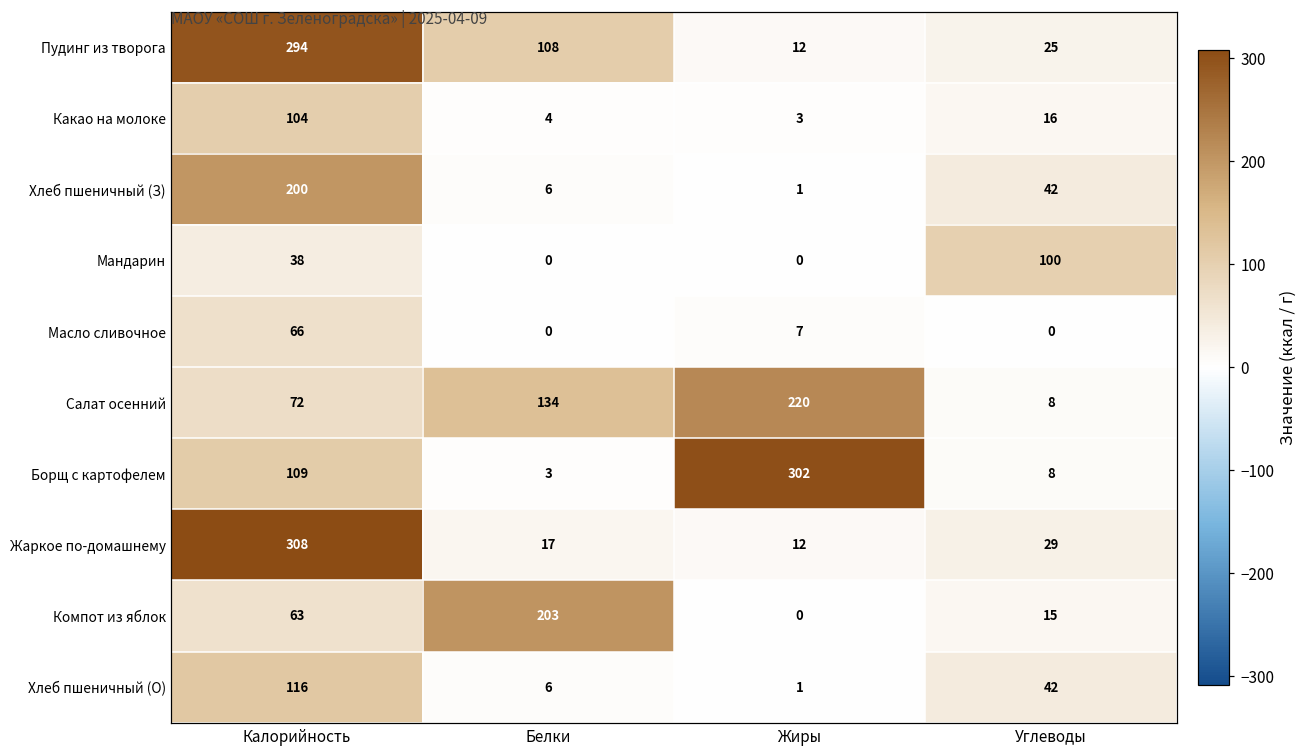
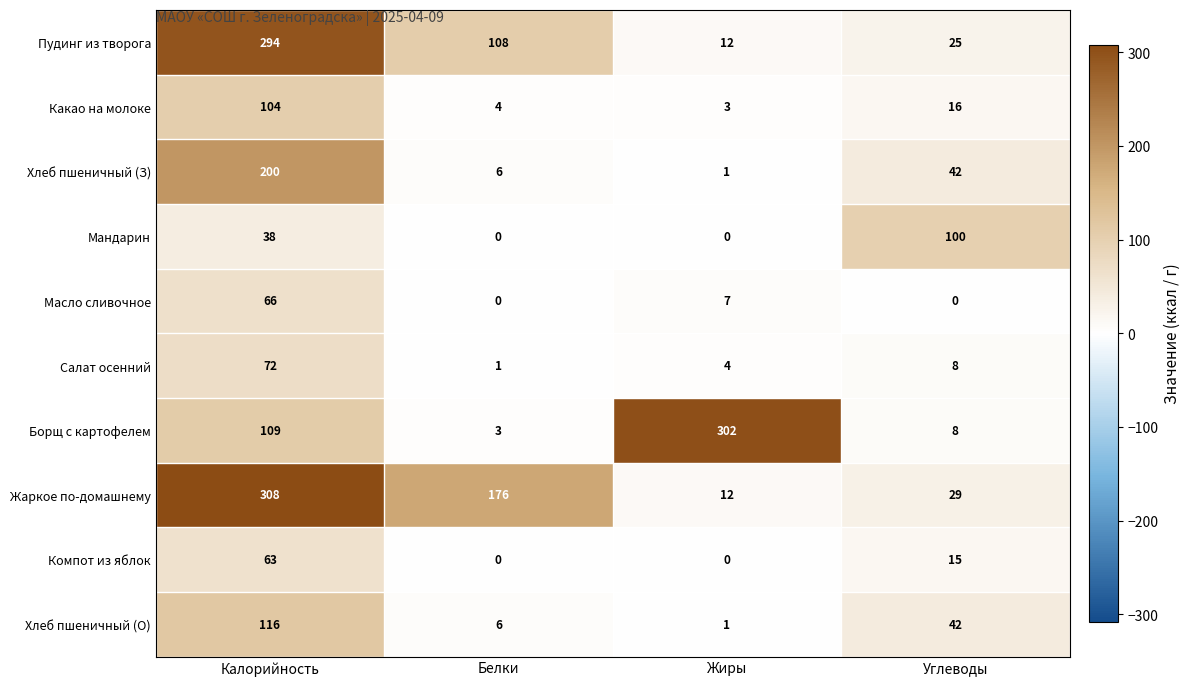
  {
    "Пудинг из творога": {
      "Калорийность": 294,
      "Белки": 108,
      "Жиры": 12,
      "Углеводы": 25
    },
    "Какао на молоке": {
      "Калорийность": 104,
      "Белки": 4,
      "Жиры": 3,
      "Углеводы": 16
    },
    "Хлеб пшеничный (З)": {
      "Калорийность": 200,
      "Белки": 6,
      "Жиры": 1,
      "Углеводы": 42
    },
    "Мандарин": {
      "Калорийность": 38,
      "Белки": 0,
      "Жиры": 0,
      "Углеводы": 100
    },
    "Масло сливочное": {
      "Калорийность": 66,
      "Белки": 0,
      "Жиры": 7,
      "Углеводы": 0
    },
    "Салат осенний": {
      "Калорийность": 72,
-     "Белки": 134,
-     "Жиры": 220,
+     "Белки": 1,
+     "Жиры": 4,
      "Углеводы": 8
    },
    "Борщ с картофелем": {
      "Калорийность": 109,
      "Белки": 3,
      "Жиры": 302,
      "Углеводы": 8
    },
    "Жаркое по-домашнему": {
      "Калорийность": 308,
-     "Белки": 17,
+     "Белки": 176,
      "Жиры": 12,
      "Углеводы": 29
    },
    "Компот из яблок": {
      "Калорийность": 63,
-     "Белки": 203,
+     "Белки": 0,
      "Жиры": 0,
      "Углеводы": 15
    },
    "Хлеб пшеничный (О)": {
      "Калорийность": 116,
      "Белки": 6,
      "Жиры": 1,
      "Углеводы": 42
    }
  }
